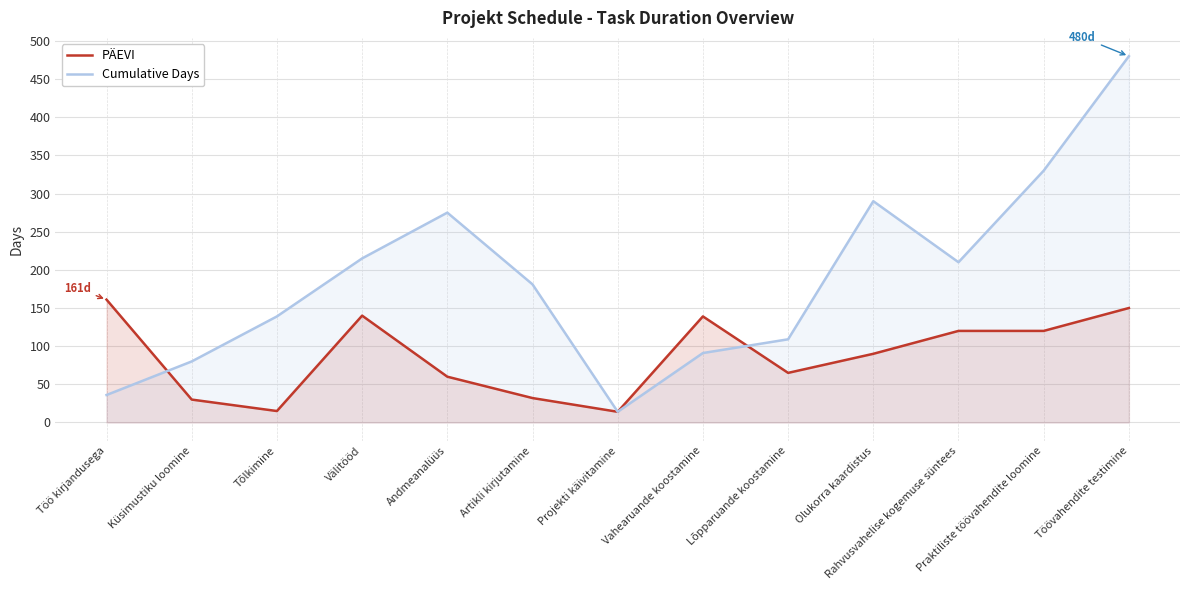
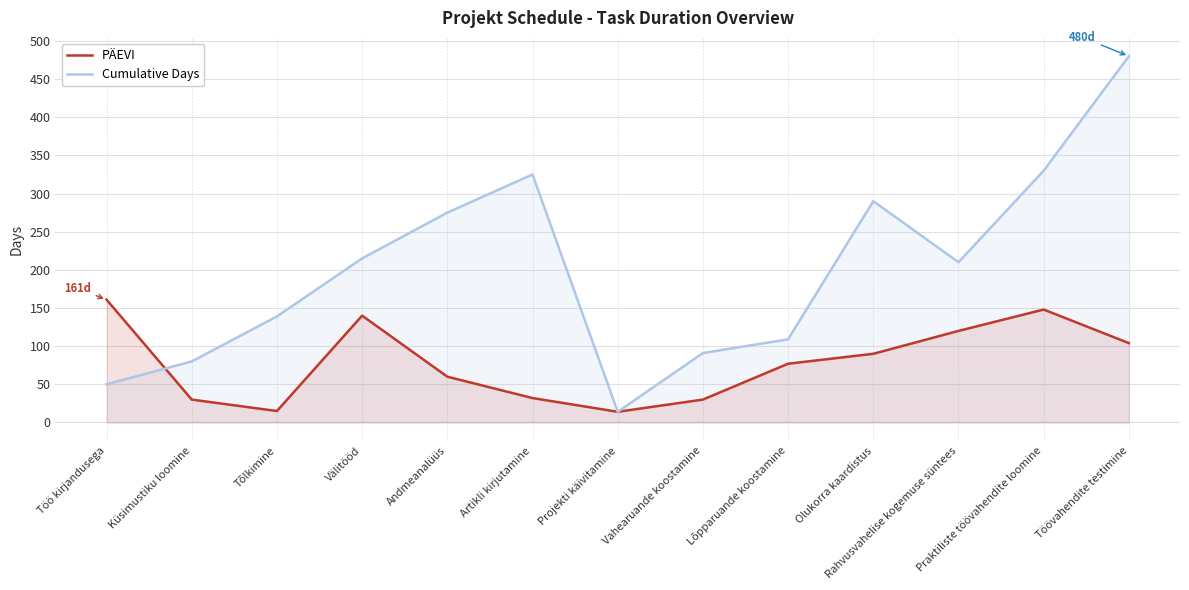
  {
    "PÄEVI": {
      "Küsimustiku loomine": 30,
      "Tõlkimine": 20,
      "Välitööd": 140,
      "Andmeanalüüs": 60,
      "Artikli kirjutamine": 30,
-     "Vahearuande koostamine": 140,
-     "Lõpparuande koostamine": 70,
+     "Vahearuande koostamine": 30,
+     "Lõpparuande koostamine": 80,
      "Olukorra kaardistus": 90,
      "Rahvusvahelise kogemuse süntees": 120,
-     "Praktiliste töövahendite loomine": 120,
-     "Töövahendite testimine": 150
+     "Praktiliste töövahendite loomine": 150,
+     "Töövahendite testimine": 100
    },
    "Cumulative Days": {
-     "Töö kirjandusega": 40,
+     "Töö kirjandusega": 50,
      "Küsimustiku loomine": 80,
      "Tõlkimine": 140,
      "Välitööd": 220,
      "Andmeanalüüs": 280,
-     "Artikli kirjutamine": 180,
+     "Artikli kirjutamine": 330,
      "Vahearuande koostamine": 90,
      "Lõpparuande koostamine": 110,
      "Olukorra kaardistus": 290,
      "Rahvusvahelise kogemuse süntees": 210,
      "Praktiliste töövahendite loomine": 330
    }
  }
